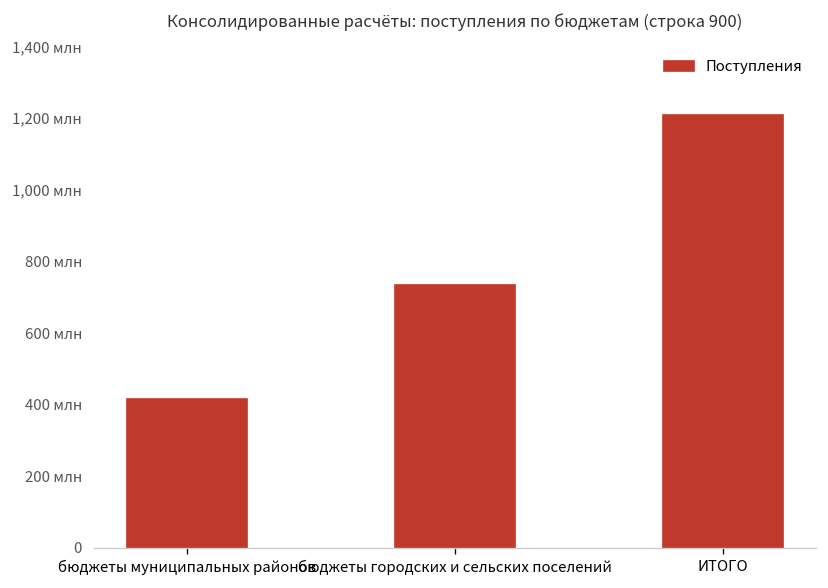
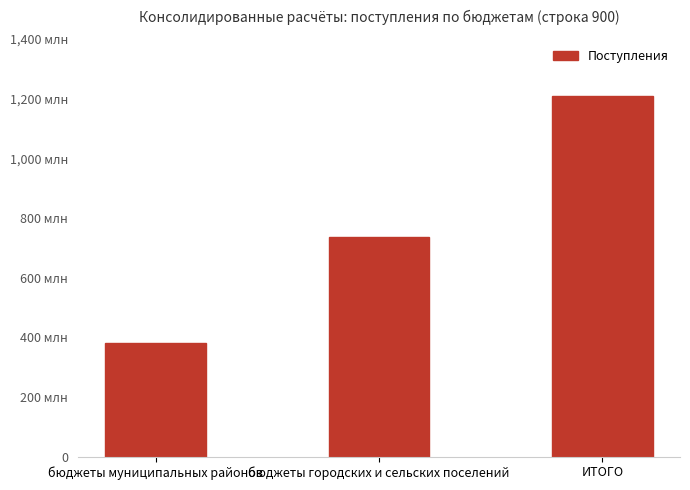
  {
-   "бюджеты муниципальных районов": "420 млн",
+   "бюджеты муниципальных районов": "380 млн",
    "бюджеты городских и сельских поселений": "730 млн",
    "ИТОГО": "1,210 млн"
  }
